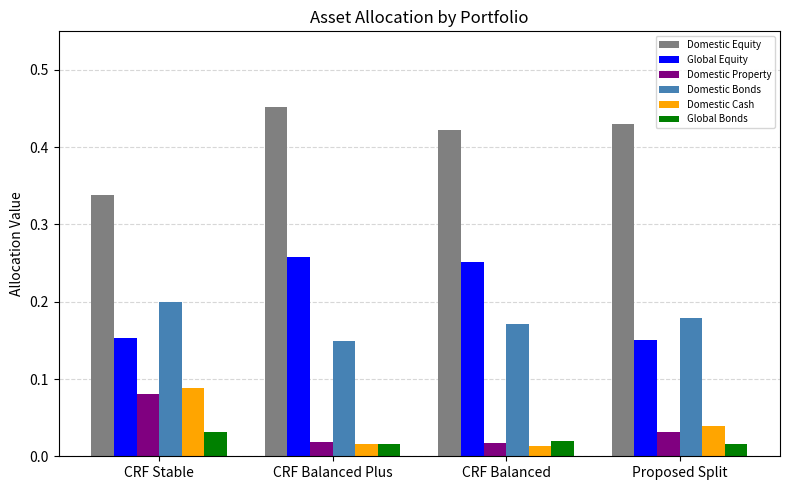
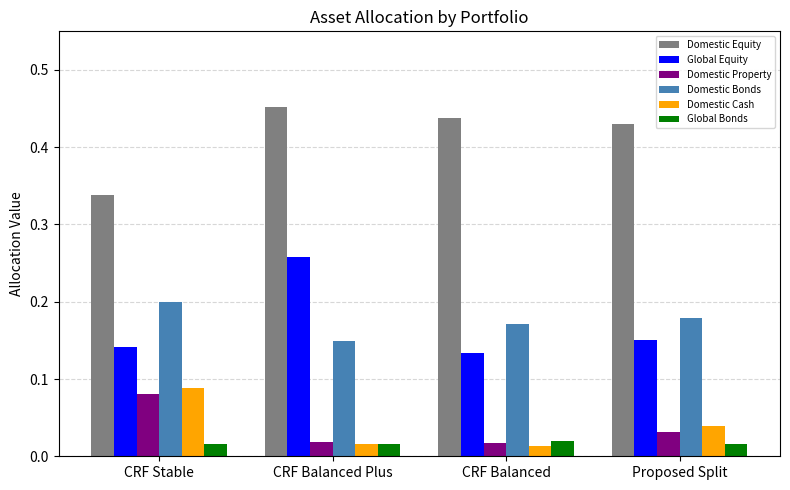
  {
    "Domestic Equity": {
      "CRF Stable": 0.34,
      "CRF Balanced Plus": 0.45,
-     "CRF Balanced": 0.42,
+     "CRF Balanced": 0.44,
      "Proposed Split": 0.43
    },
    "Global Equity": {
-     "CRF Stable": 0.15,
+     "CRF Stable": 0.14,
      "CRF Balanced Plus": 0.26,
-     "CRF Balanced": 0.25,
+     "CRF Balanced": 0.13,
      "Proposed Split": 0.15
    },
    "Domestic Property": {
      "CRF Stable": 0.08,
      "CRF Balanced Plus": 0.02,
      "CRF Balanced": 0.02,
      "Proposed Split": 0.03
    },
    "Domestic Bonds": {
      "CRF Stable": 0.20,
      "CRF Balanced Plus": 0.15,
      "CRF Balanced": 0.17,
      "Proposed Split": 0.18
    },
    "Domestic Cash": {
      "CRF Stable": 0.09,
      "CRF Balanced Plus": 0.02,
      "CRF Balanced": 0.01,
      "Proposed Split": 0.04
    },
    "Global Bonds": {
-     "CRF Stable": 0.03,
+     "CRF Stable": 0.02,
      "CRF Balanced Plus": 0.02,
      "CRF Balanced": 0.02,
      "Proposed Split": 0.02
    }
  }
